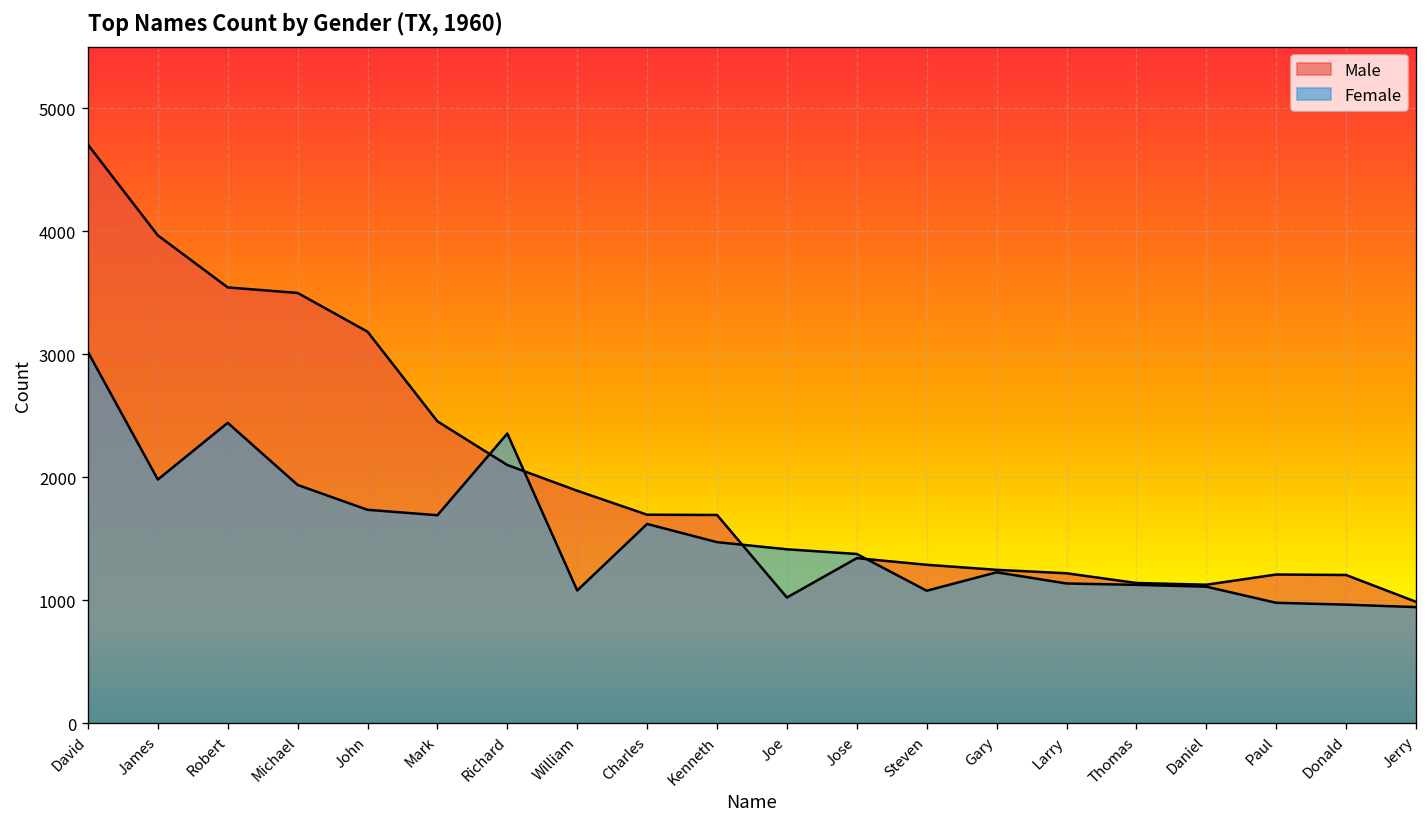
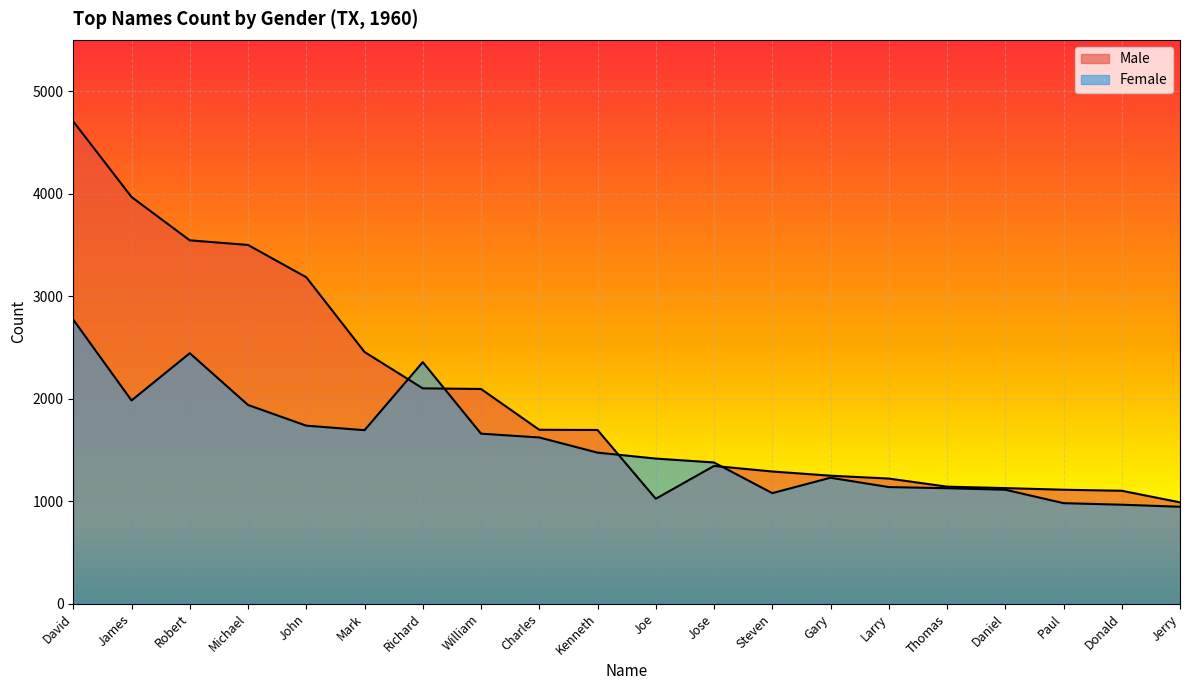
  {
    "Male": {
      "David": 4700,
      "James": 3970,
      "Robert": 3540,
      "Michael": 3500,
      "John": 3180,
      "Mark": 2460,
      "Richard": 2100,
-     "William": 1890,
+     "William": 2090,
      "Charles": 1700,
      "Kenneth": 1690,
      "Joe": 1020,
      "Jose": 1340,
      "Steven": 1290,
      "Larry": 1220,
-     "Paul": 1210,
-     "Donald": 1210,
+     "Paul": 1110,
+     "Donald": 1100,
      "Jerry": 990
    },
    "Female": {
-     "David": 3020,
+     "David": 2770,
      "James": 1980,
      "Robert": 2440,
      "Michael": 1940,
      "John": 1740,
      "Mark": 1690,
      "Richard": 2360,
-     "William": 1080,
+     "William": 1660,
      "Charles": 1620,
      "Kenneth": 1470,
      "Joe": 1420,
      "Jose": 1380,
      "Steven": 1080,
      "Larry": 1140,
      "Paul": 980,
      "Donald": 970,
      "Jerry": 950
    }
  }
